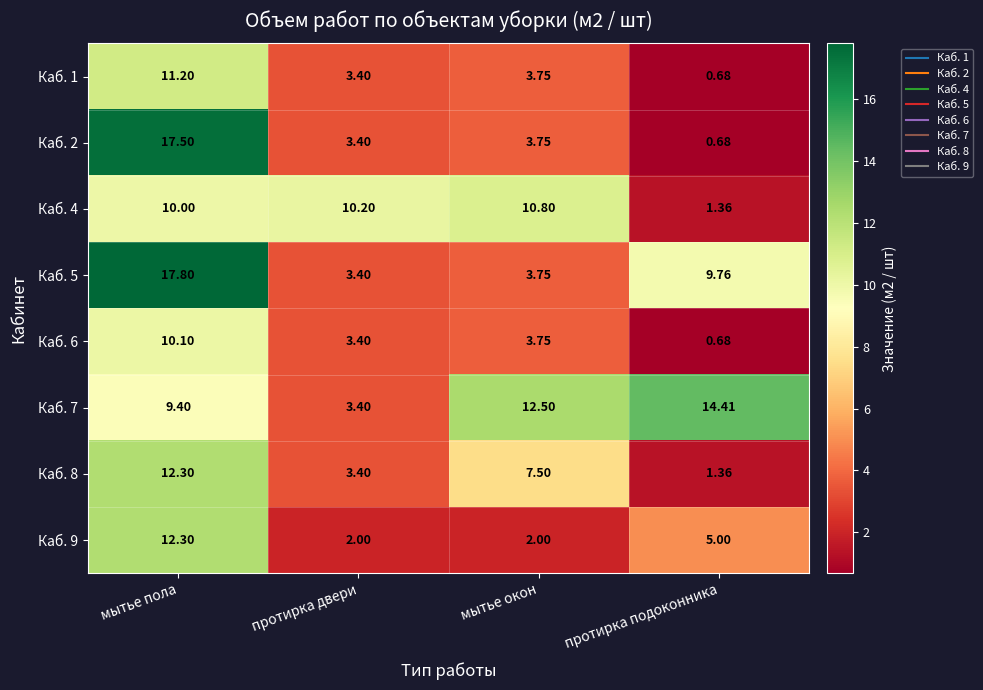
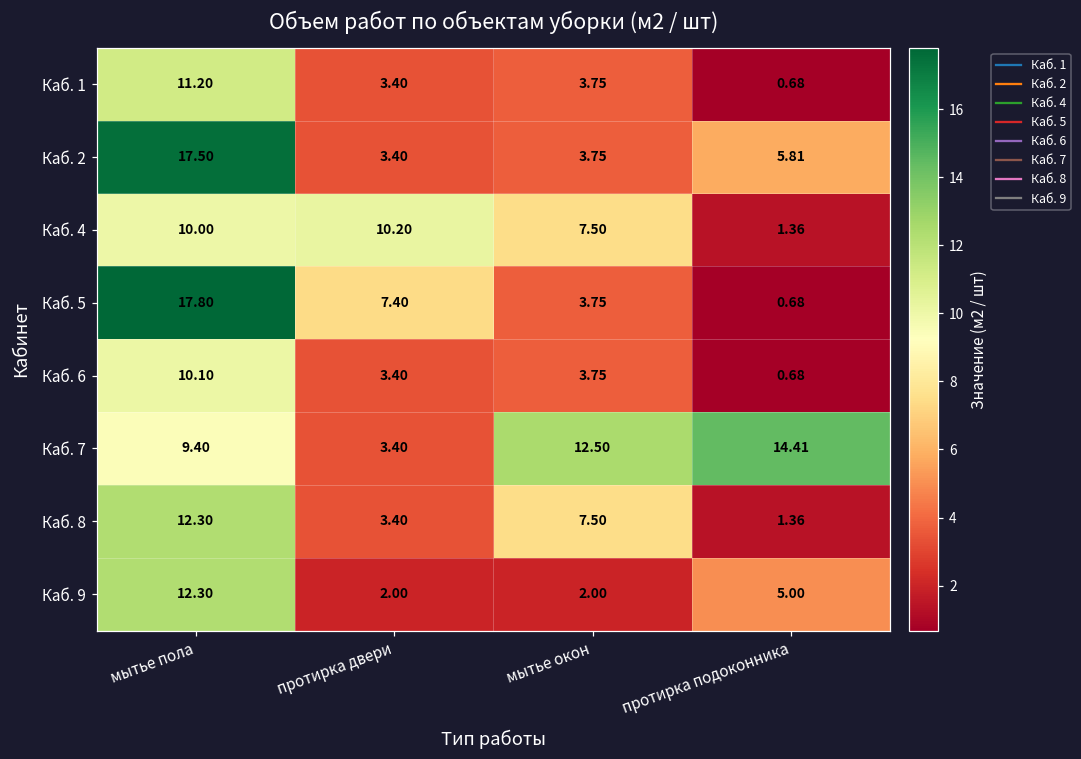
  {
    "Каб. 1": {
      "мытье пола": 11.20,
      "протирка двери": 3.40,
      "мытье окон": 3.75,
      "протирка подоконника": 0.68
    },
    "Каб. 2": {
      "мытье пола": 17.50,
      "протирка двери": 3.40,
      "мытье окон": 3.75,
-     "протирка подоконника": 0.68
+     "протирка подоконника": 5.81
    },
    "Каб. 4": {
      "мытье пола": 10.00,
      "протирка двери": 10.20,
-     "мытье окон": 10.80,
+     "мытье окон": 7.50,
      "протирка подоконника": 1.36
    },
    "Каб. 5": {
      "мытье пола": 17.80,
-     "протирка двери": 3.40,
+     "протирка двери": 7.40,
      "мытье окон": 3.75,
-     "протирка подоконника": 9.76
+     "протирка подоконника": 0.68
    },
    "Каб. 6": {
      "мытье пола": 10.10,
      "протирка двери": 3.40,
      "мытье окон": 3.75,
      "протирка подоконника": 0.68
    },
    "Каб. 7": {
      "мытье пола": 9.40,
      "протирка двери": 3.40,
      "мытье окон": 12.50,
      "протирка подоконника": 14.41
    },
    "Каб. 8": {
      "мытье пола": 12.30,
      "протирка двери": 3.40,
      "мытье окон": 7.50,
      "протирка подоконника": 1.36
    },
    "Каб. 9": {
      "мытье пола": 12.30,
      "протирка двери": 2.00,
      "мытье окон": 2.00,
      "протирка подоконника": 5.00
    }
  }
